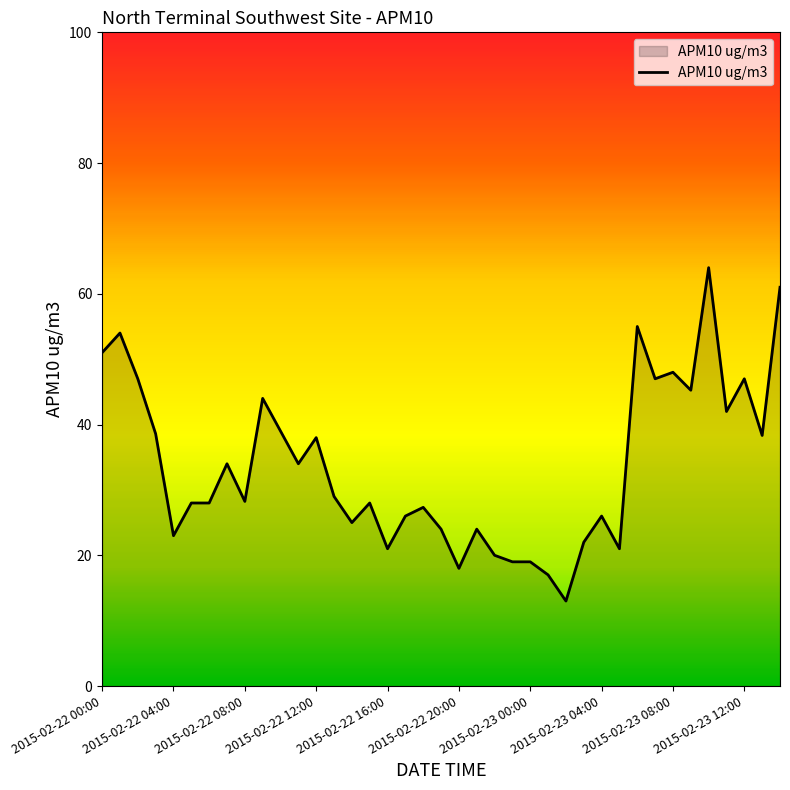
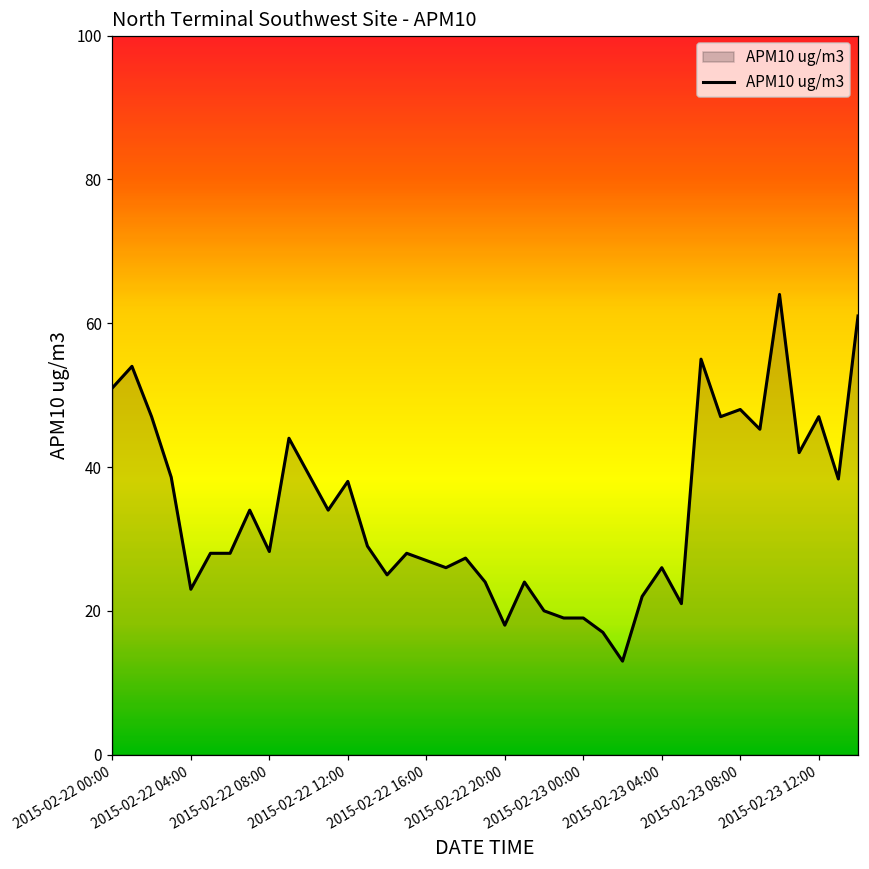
  {
    "2015-02-22 00:00": 51,
    "2015-02-22 04:00": 23,
    "2015-02-22 08:00": 28,
    "2015-02-22 12:00": 38,
-   "2015-02-22 16:00": 21,
+   "2015-02-22 16:00": 27,
    "2015-02-22 20:00": 18,
    "2015-02-23 00:00": 19,
    "2015-02-23 04:00": 26,
    "2015-02-23 08:00": 48,
    "2015-02-23 12:00": 47
  }
